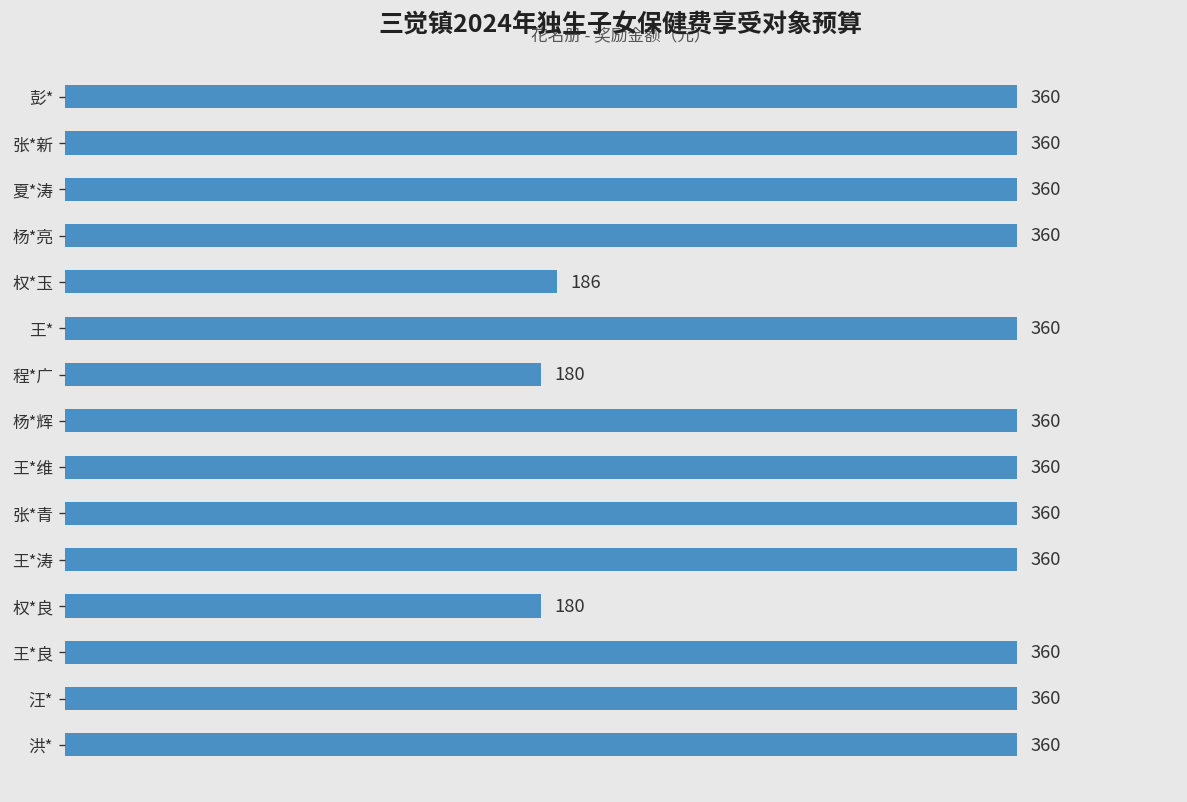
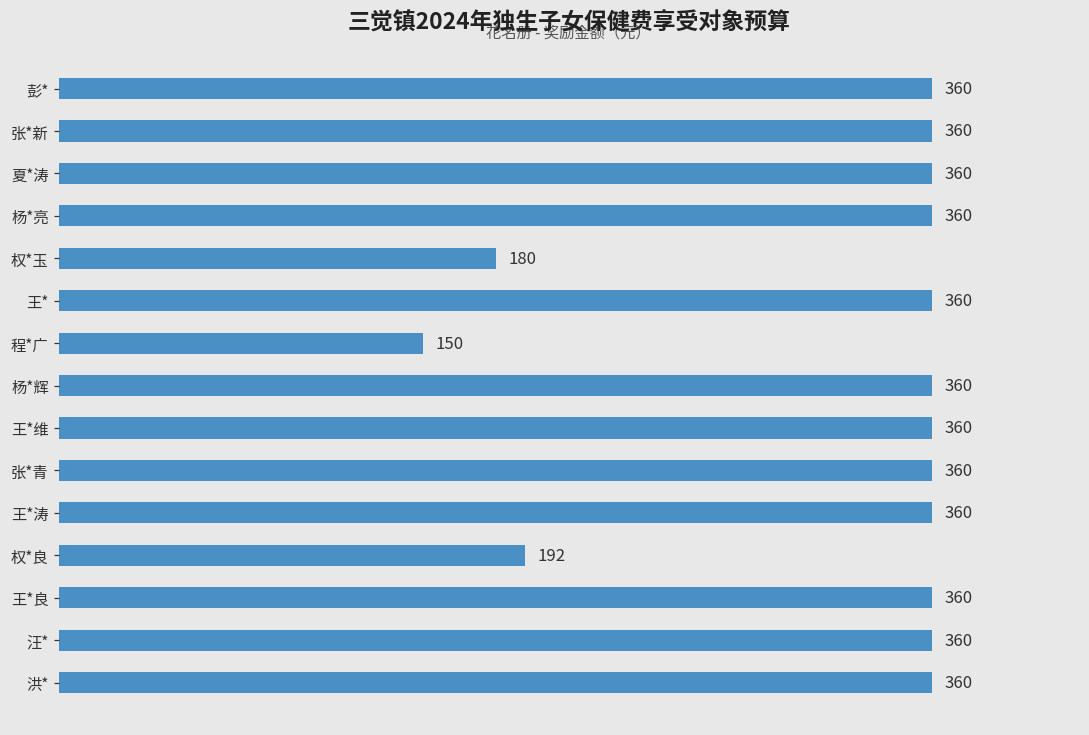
  {
    "彭*": 360,
    "张*新": 360,
    "夏*涛": 360,
    "杨*亮": 360,
-   "权*玉": 186,
+   "权*玉": 180,
    "王*": 360,
-   "程*广": 180,
+   "程*广": 150,
    "杨*辉": 360,
    "王*维": 360,
    "张*青": 360,
    "王*涛": 360,
-   "权*良": 180,
+   "权*良": 192,
    "王*良": 360,
    "汪*": 360,
    "洪*": 360
  }
